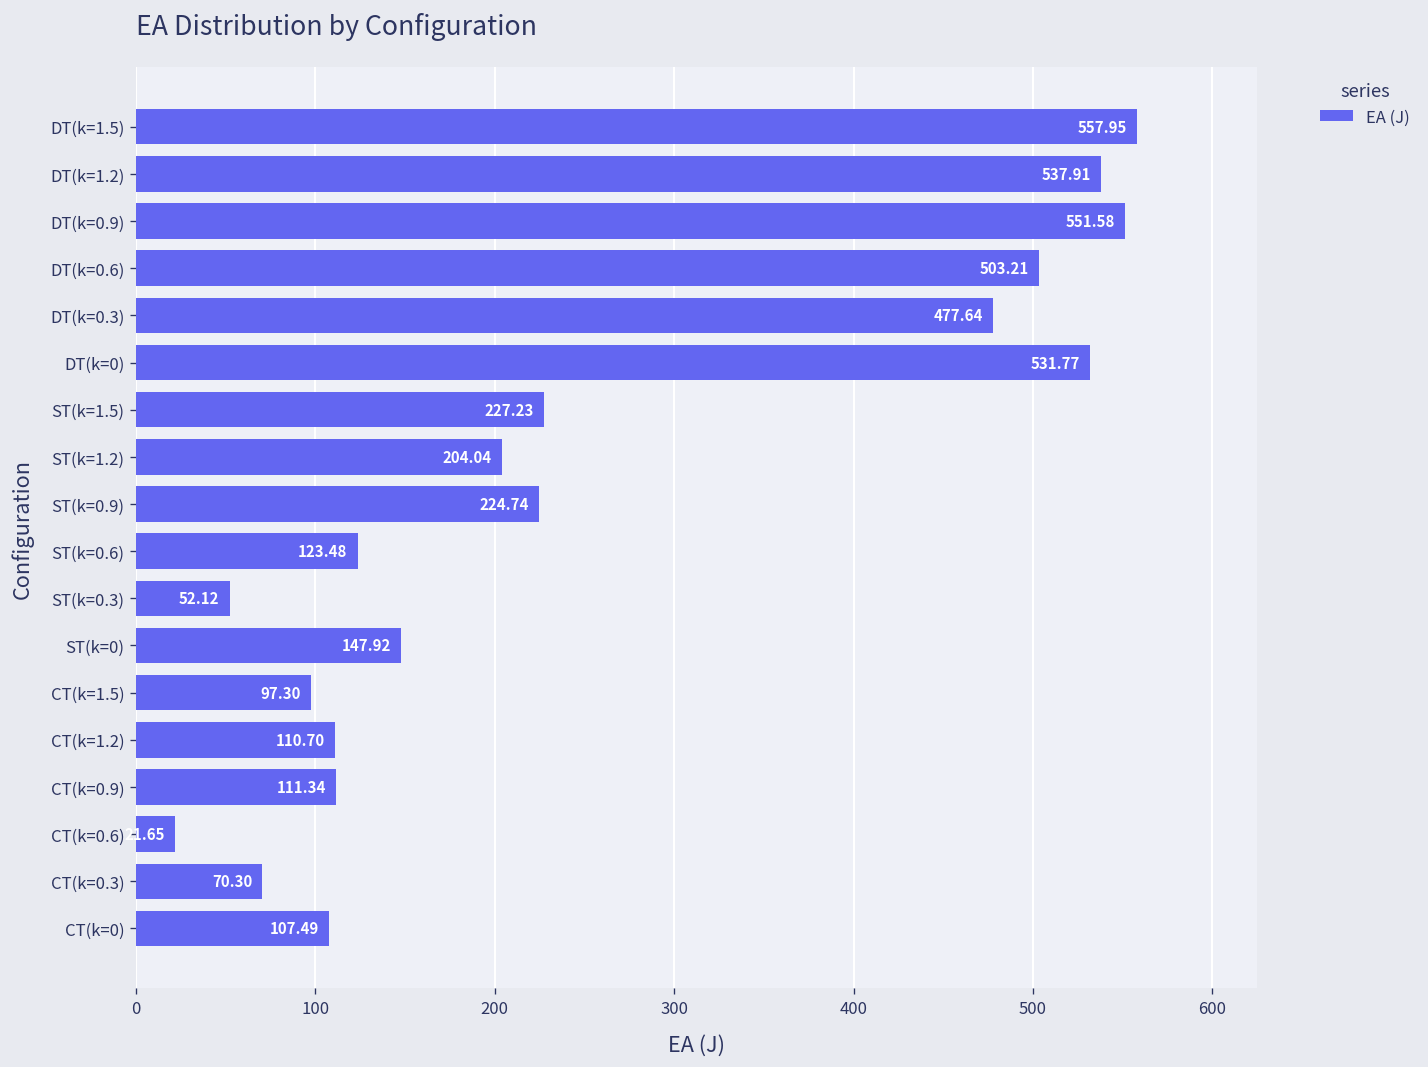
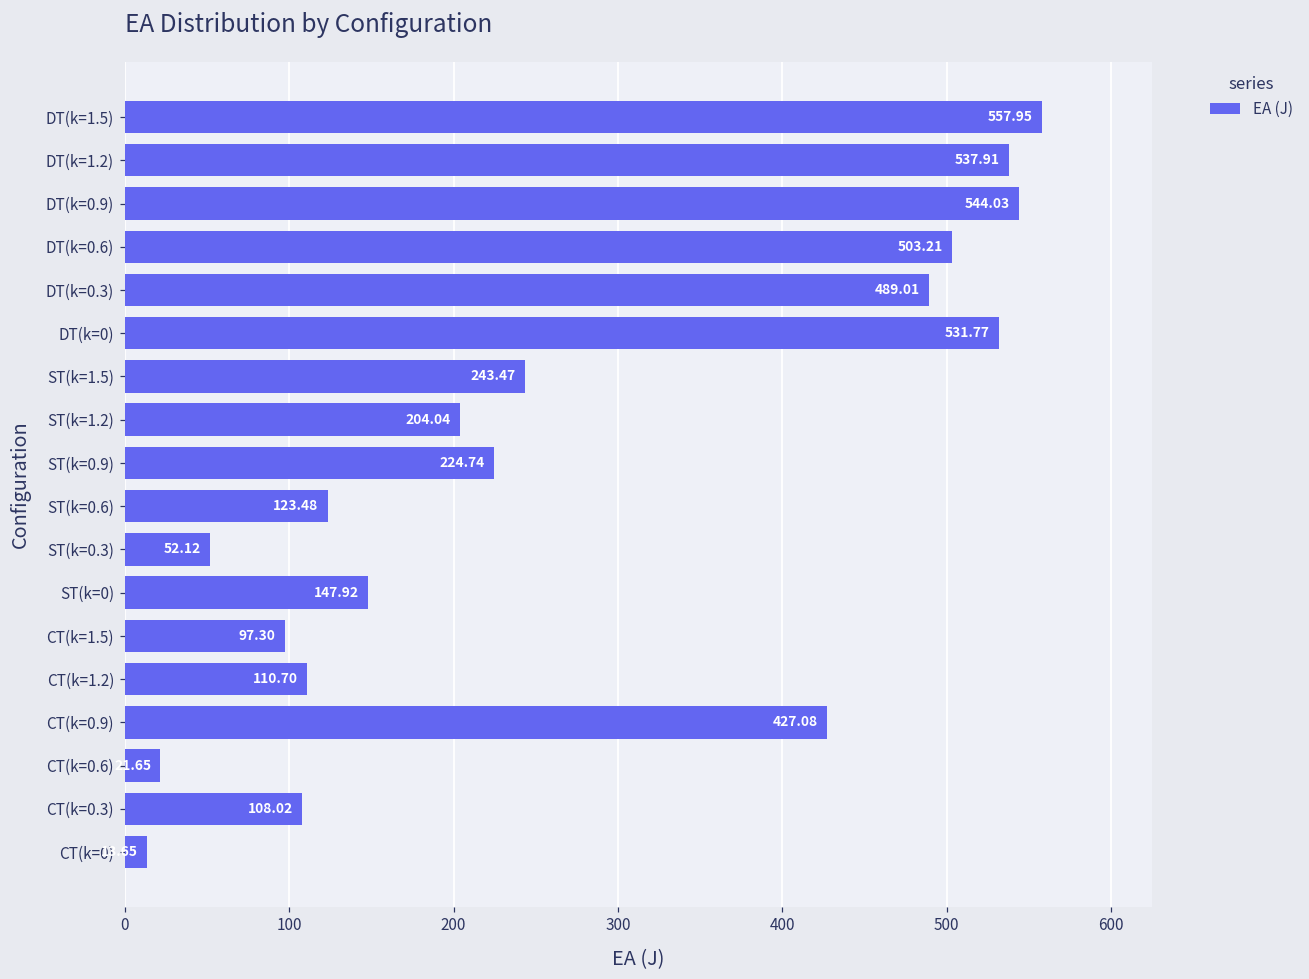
  {
    "DT(k=1.5)": 557.95,
    "DT(k=1.2)": 537.91,
-   "DT(k=0.9)": 551.58,
+   "DT(k=0.9)": 544.03,
    "DT(k=0.6)": 503.21,
-   "DT(k=0.3)": 477.64,
+   "DT(k=0.3)": 489.01,
    "DT(k=0)": 531.77,
-   "ST(k=1.5)": 227.23,
+   "ST(k=1.5)": 243.47,
    "ST(k=1.2)": 204.04,
    "ST(k=0.9)": 224.74,
    "ST(k=0.6)": 123.48,
    "ST(k=0.3)": 52.12,
    "ST(k=0)": 147.92,
    "CT(k=1.5)": 97.30,
    "CT(k=1.2)": 110.70,
-   "CT(k=0.9)": 111.34,
+   "CT(k=0.9)": 427.08,
    "CT(k=0.6)": 21.65,
-   "CT(k=0.3)": 70.30,
-   "CT(k=0)": 107
+   "CT(k=0.3)": 108.02,
+   "CT(k=0)": 14
  }
